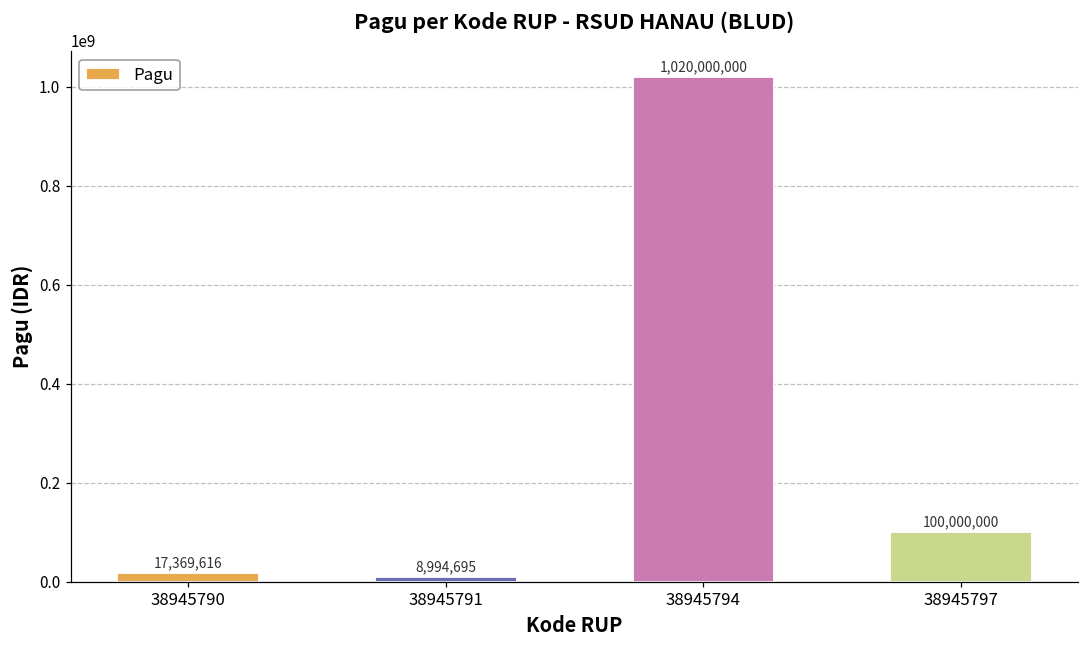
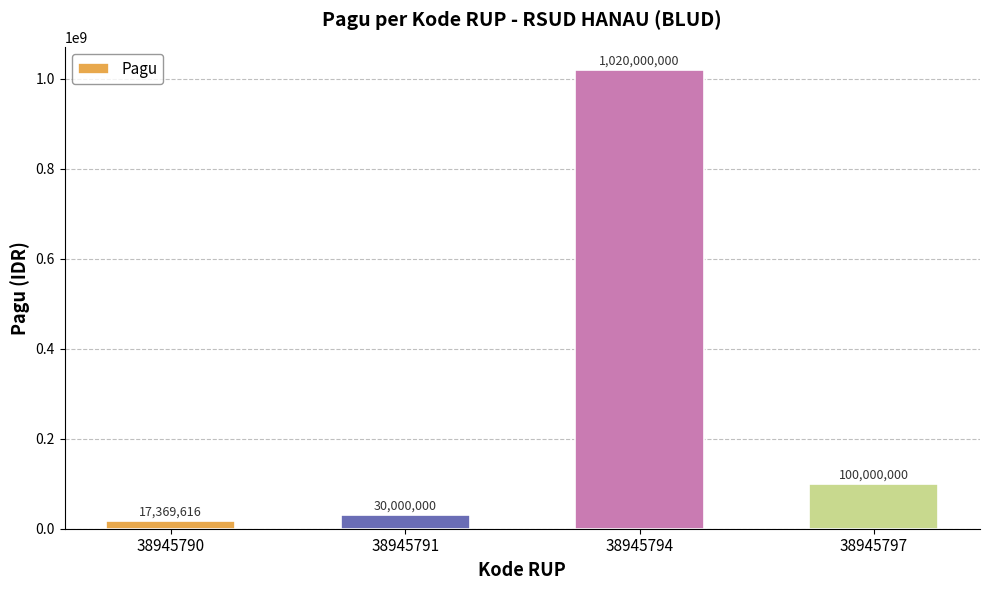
  {
    "38945790": "17,369,616",
-   "38945791": "8,994,695",
+   "38945791": "30,000,000",
    "38945794": "1,020,000,000",
    "38945797": "100,000,000"
  }
